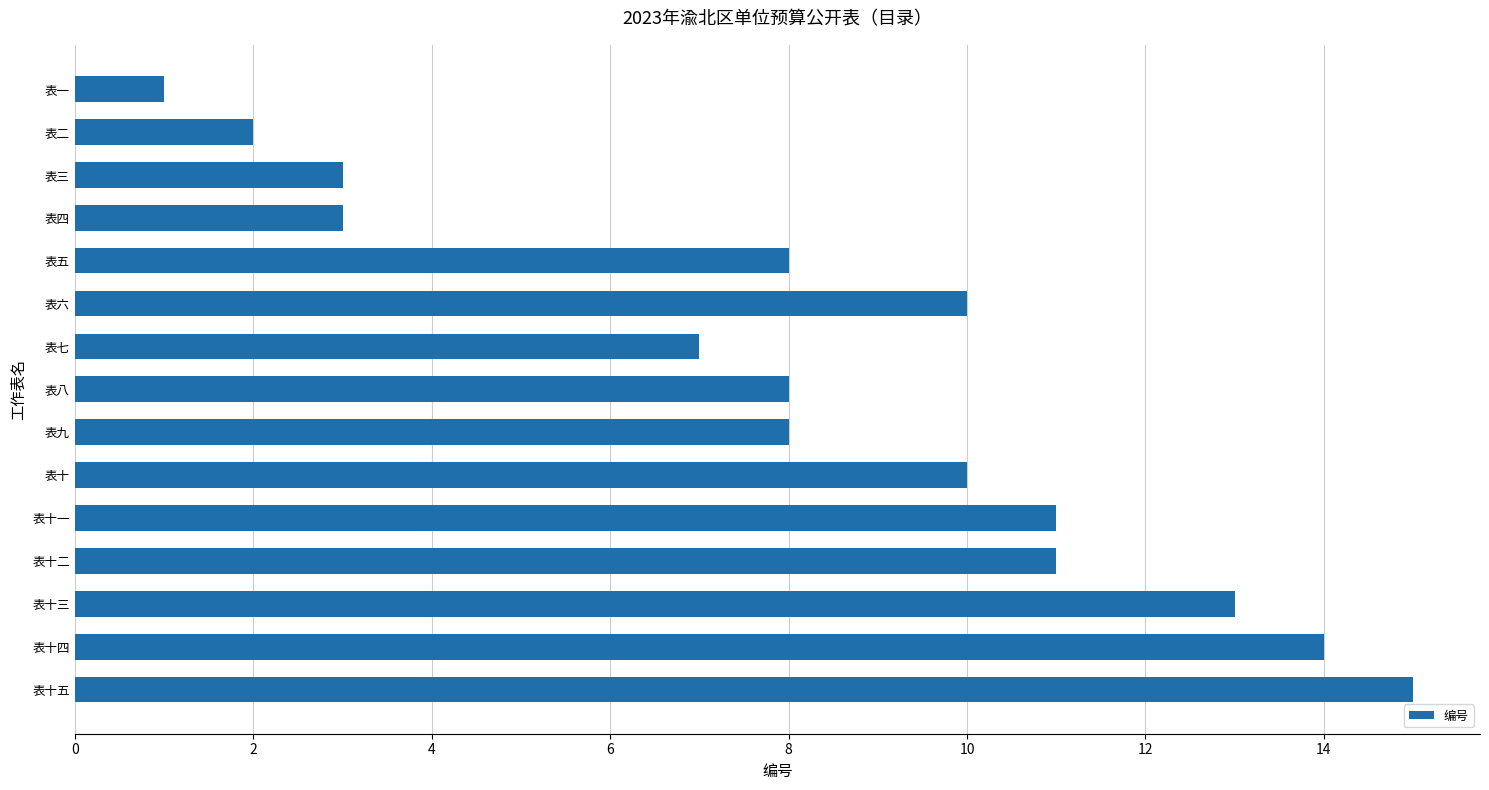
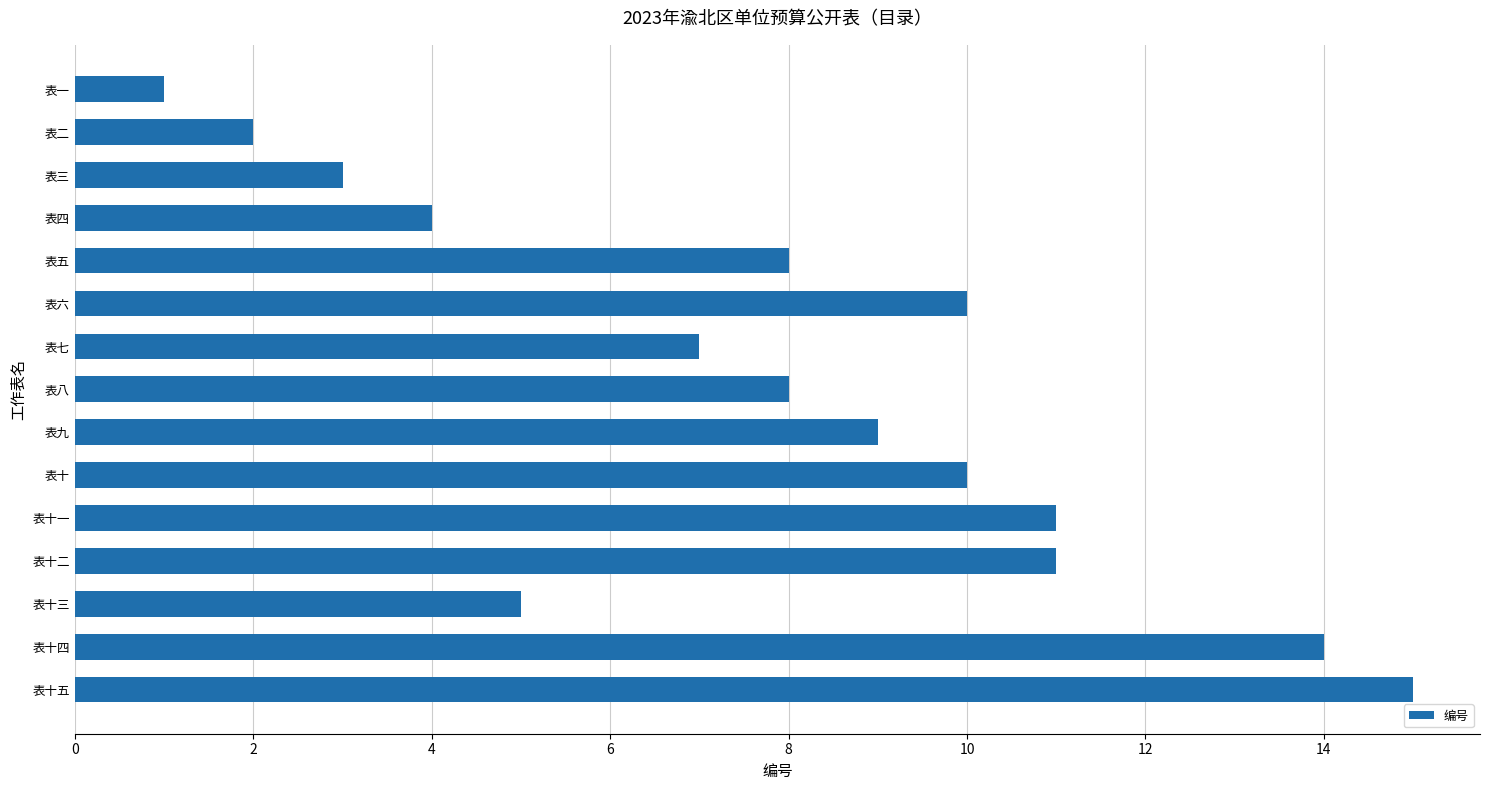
  {
    "表一": 1,
    "表二": 2,
    "表三": 3,
-   "表四": 3,
+   "表四": 4,
    "表五": 8,
    "表六": 10,
    "表七": 7,
    "表八": 8,
-   "表九": 8,
+   "表九": 9,
    "表十": 10,
    "表十一": 11,
    "表十二": 11,
-   "表十三": 13,
+   "表十三": 5,
    "表十四": 14,
    "表十五": 15
  }
